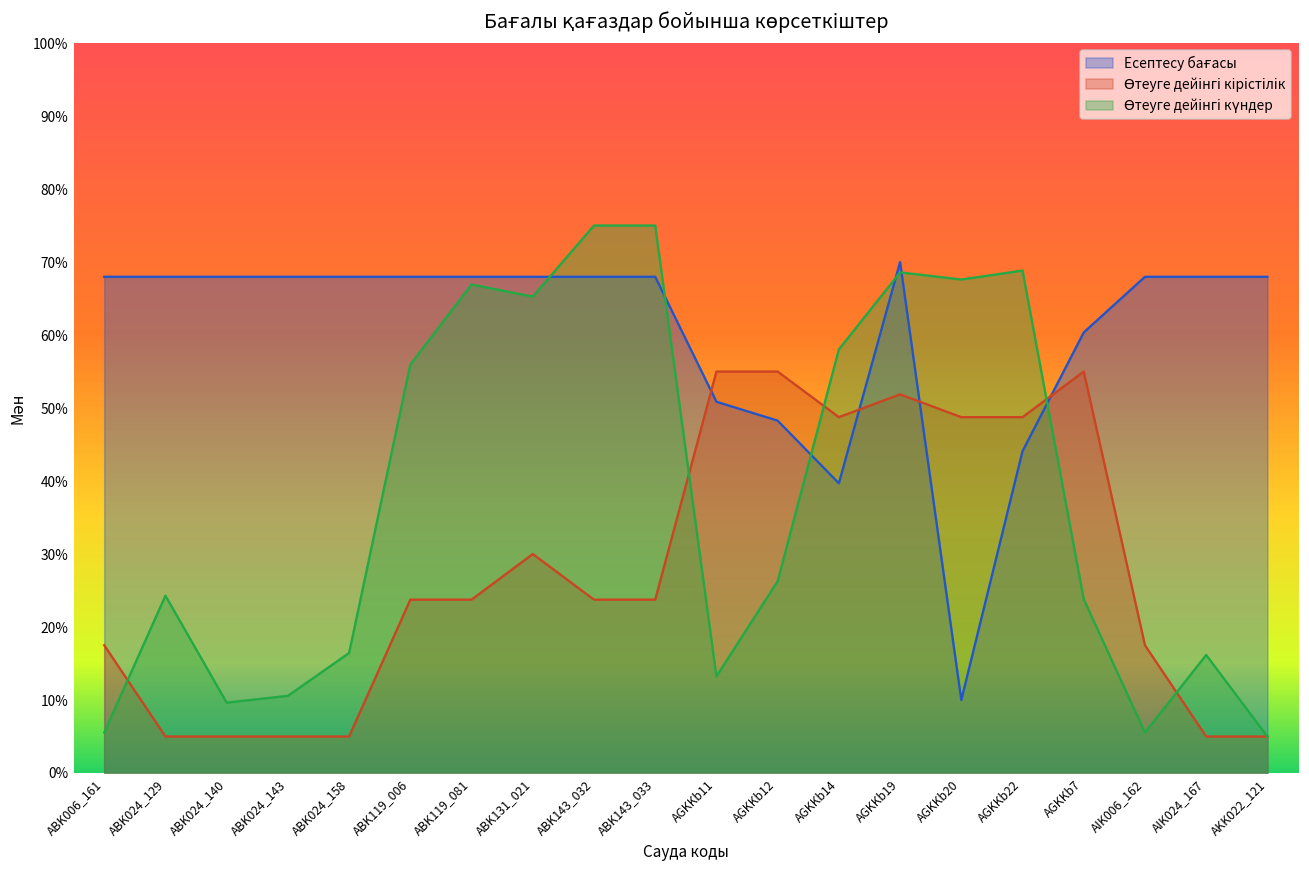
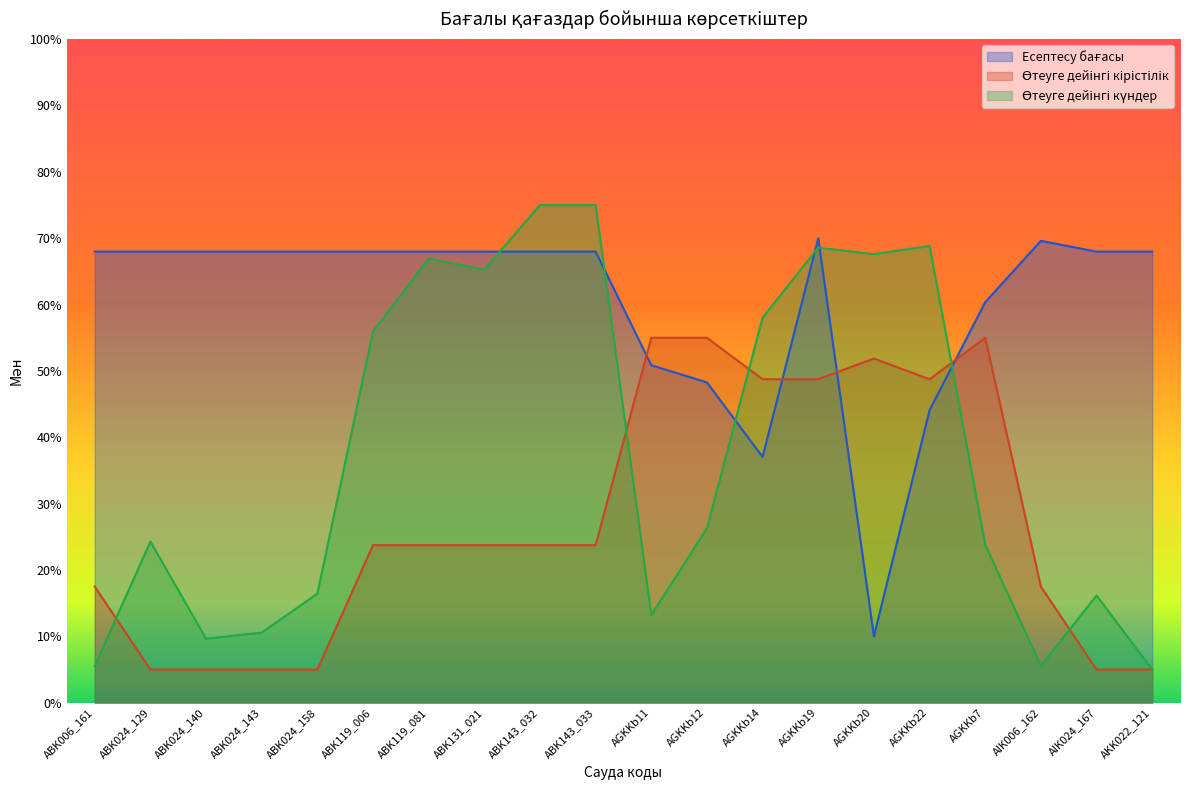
  {
    "Есептесу бағасы": {
      "ABK006_161": "68%",
      "ABK024_129": "68%",
      "ABK024_140": "68%",
      "ABK024_143": "68%",
      "ABK024_158": "68%",
      "ABK119_006": "68%",
      "ABK119_081": "68%",
      "ABK131_021": "68%",
      "ABK143_032": "68%",
      "ABK143_033": "68%",
      "AGKKb11": "51%",
      "AGKKb12": "48%",
-     "AGKKb14": "40%",
+     "AGKKb14": "37%",
      "AGKKb19": "70%",
      "AGKKb20": "10%",
      "AGKKb22": "44%",
      "AGKKb7": "60%",
-     "AIK006_162": "68%",
+     "AIK006_162": "70%",
      "AIK024_167": "68%",
      "AKK022_121": "68%"
    },
    "Өтеуге дейінгі кірістілік": {
      "ABK006_161": "17%",
      "ABK024_129": "5%",
      "ABK024_140": "5%",
      "ABK024_143": "5%",
      "ABK024_158": "5%",
      "ABK119_006": "24%",
      "ABK119_081": "24%",
-     "ABK131_021": "30%",
+     "ABK131_021": "24%",
      "ABK143_032": "24%",
      "ABK143_033": "24%",
      "AGKKb11": "55%",
      "AGKKb12": "55%",
      "AGKKb14": "49%",
-     "AGKKb19": "52%",
-     "AGKKb20": "49%",
+     "AGKKb19": "49%",
+     "AGKKb20": "52%",
      "AGKKb22": "49%",
      "AGKKb7": "55%",
      "AIK006_162": "17%",
      "AIK024_167": "5%"
    },
    "Өтеуге дейінгі күндер": {
      "ABK006_161": "6%",
      "ABK024_129": "24%",
      "ABK024_140": "10%",
      "ABK024_143": "11%",
      "ABK024_158": "16%",
      "ABK119_006": "56%",
      "ABK119_081": "67%",
      "ABK131_021": "65%",
      "ABK143_032": "75%",
      "ABK143_033": "75%",
      "AGKKb11": "13%",
      "AGKKb12": "26%",
      "AGKKb14": "58%",
      "AGKKb19": "69%",
      "AGKKb20": "68%",
      "AGKKb22": "69%",
      "AGKKb7": "24%",
      "AIK006_162": "6%",
      "AIK024_167": "16%"
    }
  }
